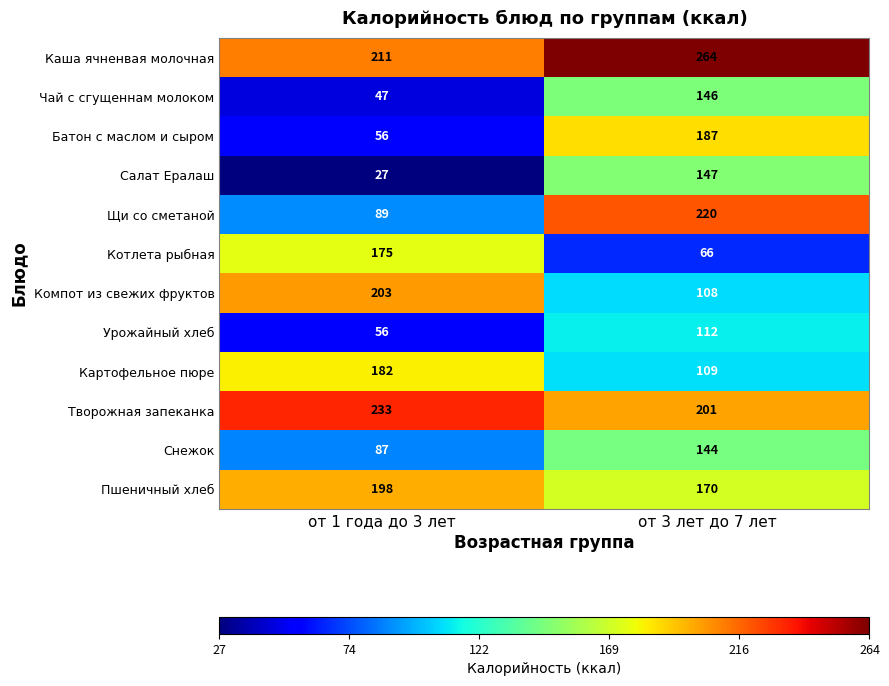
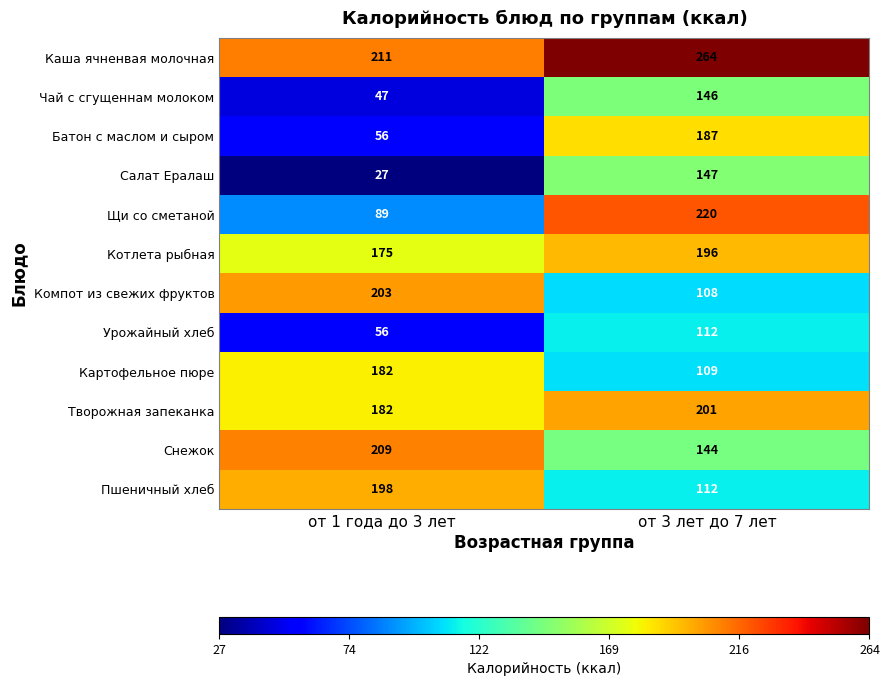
  {
    "Каша ячненвая молочная": {
      "от 1 года до 3 лет": 211,
      "от 3 лет до 7 лет": 264
    },
    "Чай с сгущеннам молоком": {
      "от 1 года до 3 лет": 47,
      "от 3 лет до 7 лет": 146
    },
    "Батон с маслом и сыром": {
      "от 1 года до 3 лет": 56,
      "от 3 лет до 7 лет": 187
    },
    "Салат Ералаш": {
      "от 1 года до 3 лет": 27,
      "от 3 лет до 7 лет": 147
    },
    "Щи со сметаной": {
      "от 1 года до 3 лет": 89,
      "от 3 лет до 7 лет": 220
    },
    "Котлета рыбная": {
      "от 1 года до 3 лет": 175,
-     "от 3 лет до 7 лет": 66
+     "от 3 лет до 7 лет": 196
    },
    "Компот из свежих фруктов": {
      "от 1 года до 3 лет": 203,
      "от 3 лет до 7 лет": 108
    },
    "Урожайный хлеб": {
      "от 1 года до 3 лет": 56,
      "от 3 лет до 7 лет": 112
    },
    "Картофельное пюре": {
      "от 1 года до 3 лет": 182,
      "от 3 лет до 7 лет": 109
    },
    "Творожная запеканка": {
-     "от 1 года до 3 лет": 233,
+     "от 1 года до 3 лет": 182,
      "от 3 лет до 7 лет": 201
    },
    "Снежок": {
-     "от 1 года до 3 лет": 87,
+     "от 1 года до 3 лет": 209,
      "от 3 лет до 7 лет": 144
    },
    "Пшеничный хлеб": {
      "от 1 года до 3 лет": 198,
-     "от 3 лет до 7 лет": 170
+     "от 3 лет до 7 лет": 112
    }
  }
